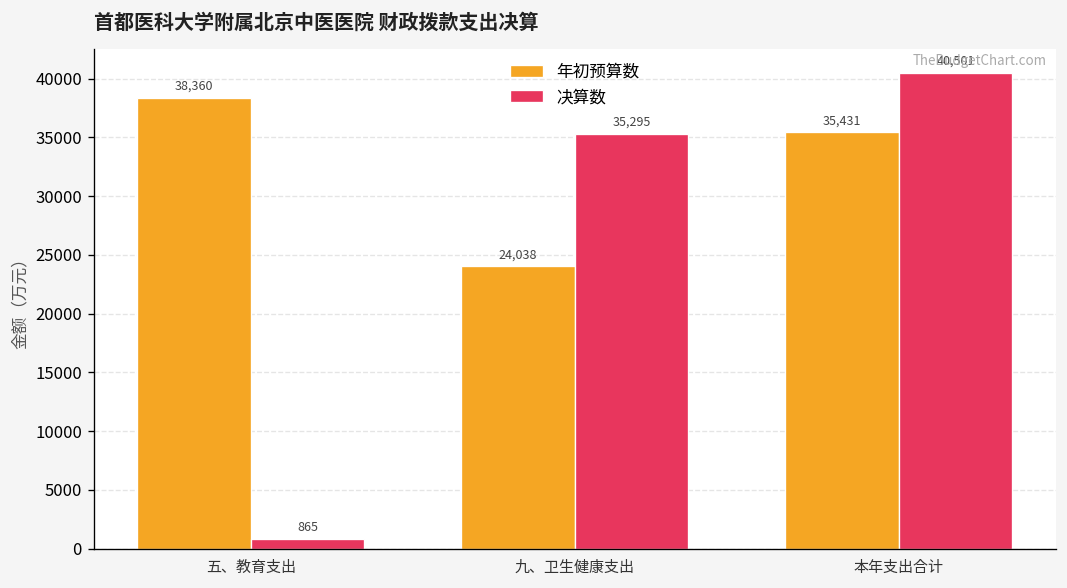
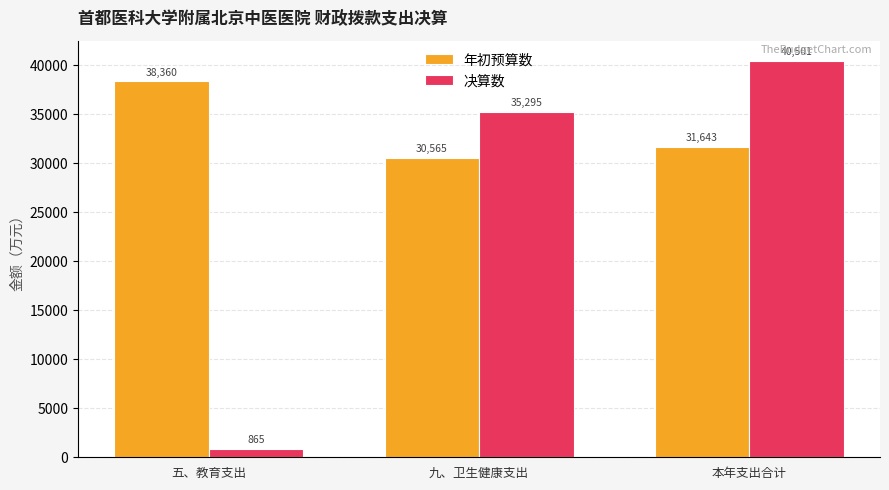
  {
    "年初预算数": {
      "五、教育支出": "38,360",
-     "九、卫生健康支出": "24,038",
-     "本年支出合计": "35,431"
+     "九、卫生健康支出": "30,565",
+     "本年支出合计": "31,643"
    },
    "决算数": {
      "五、教育支出": "865",
      "九、卫生健康支出": "35,295"
    }
  }
